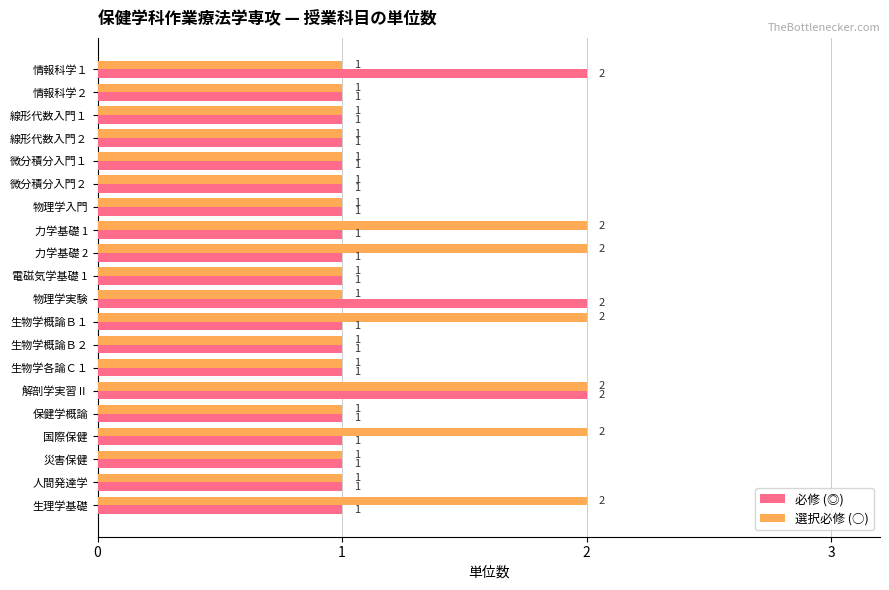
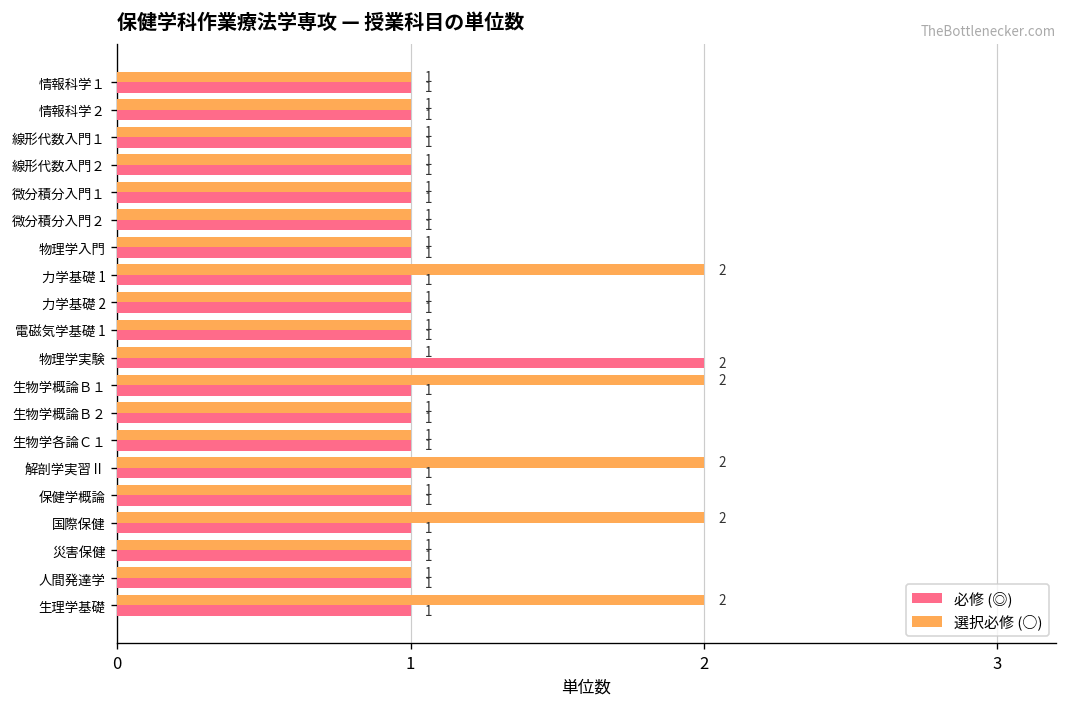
  {
    "必修 (◎)": {
-     "情報科学１": 2,
+     "情報科学１": 1,
      "情報科学２": 1,
      "線形代数入門１": 1,
      "線形代数入門２": 1,
      "微分積分入門１": 1,
      "微分積分入門２": 1,
      "物理学入門": 1,
      "力学基礎 1": 1,
      "力学基礎 2": 1,
      "電磁気学基礎 1": 1,
      "物理学実験": 2,
      "生物学概論Ｂ１": 1,
      "生物学概論Ｂ２": 1,
      "生物学各論Ｃ１": 1,
-     "解剖学実習Ⅱ": 2,
+     "解剖学実習Ⅱ": 1,
      "保健学概論": 1,
      "国際保健": 1,
      "災害保健": 1,
      "人間発達学": 1,
      "生理学基礎": 1
    },
    "選択必修 (○)": {
      "情報科学１": 1,
      "情報科学２": 1,
      "線形代数入門１": 1,
      "線形代数入門２": 1,
      "微分積分入門１": 1,
      "微分積分入門２": 1,
      "物理学入門": 1,
      "力学基礎 1": 2,
-     "力学基礎 2": 2,
+     "力学基礎 2": 1,
      "電磁気学基礎 1": 1,
      "物理学実験": 1,
      "生物学概論Ｂ１": 2,
      "生物学概論Ｂ２": 1,
      "生物学各論Ｃ１": 1,
      "解剖学実習Ⅱ": 2,
      "保健学概論": 1,
      "国際保健": 2,
      "災害保健": 1,
      "人間発達学": 1,
      "生理学基礎": 2
    }
  }
